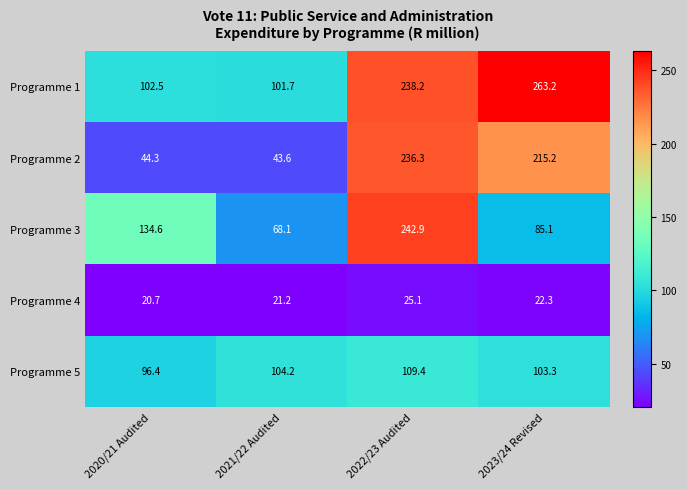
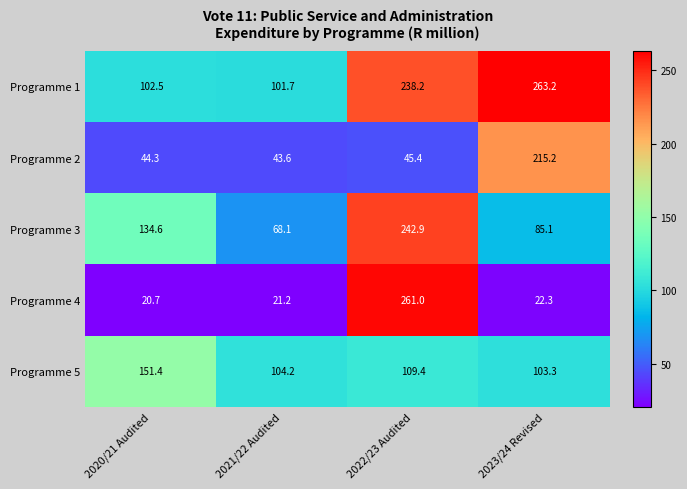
  {
    "Programme 1": {
      "2020/21 Audited": 102.5,
      "2021/22 Audited": 101.7,
      "2022/23 Audited": 238.2,
      "2023/24 Revised": 263.2
    },
    "Programme 2": {
      "2020/21 Audited": 44.3,
      "2021/22 Audited": 43.6,
-     "2022/23 Audited": 236.3,
+     "2022/23 Audited": 45.4,
      "2023/24 Revised": 215.2
    },
    "Programme 3": {
      "2020/21 Audited": 134.6,
      "2021/22 Audited": 68.1,
      "2022/23 Audited": 242.9,
      "2023/24 Revised": 85.1
    },
    "Programme 4": {
      "2020/21 Audited": 20.7,
      "2021/22 Audited": 21.2,
-     "2022/23 Audited": 25.1,
+     "2022/23 Audited": 261.0,
      "2023/24 Revised": 22.3
    },
    "Programme 5": {
-     "2020/21 Audited": 96.4,
+     "2020/21 Audited": 151.4,
      "2021/22 Audited": 104.2,
      "2022/23 Audited": 109.4,
      "2023/24 Revised": 103.3
    }
  }
